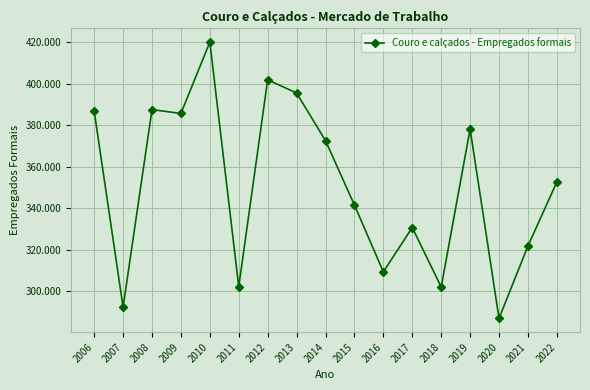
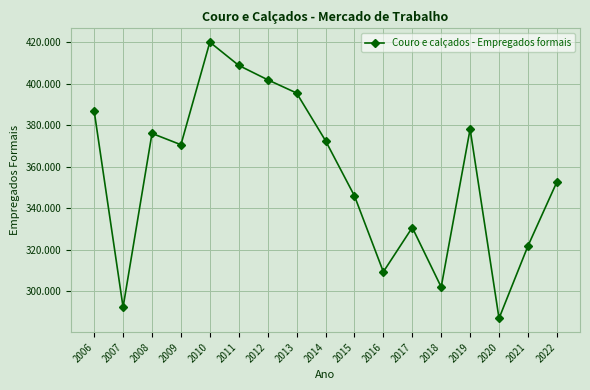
  {
    "2006": 387,
    "2007": 292,
-   "2008": 387,
-   "2009": 386,
+   "2008": 376,
+   "2009": 371,
    "2010": 420,
-   "2011": 302,
+   "2011": 409,
    "2012": 402,
    "2013": 395,
    "2014": 372,
-   "2015": 341,
+   "2015": 346,
    "2016": 309,
    "2017": 331,
    "2018": 302,
    "2019": 378,
    "2020": 287,
    "2021": 322,
    "2022": 353
  }
